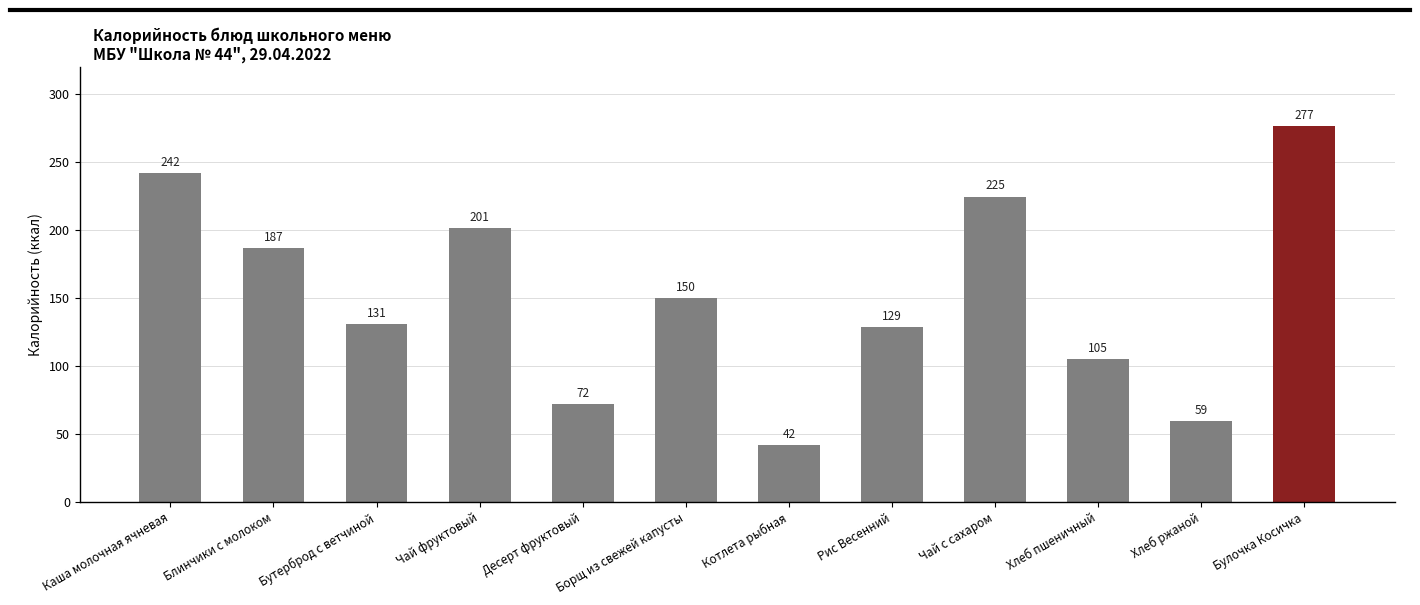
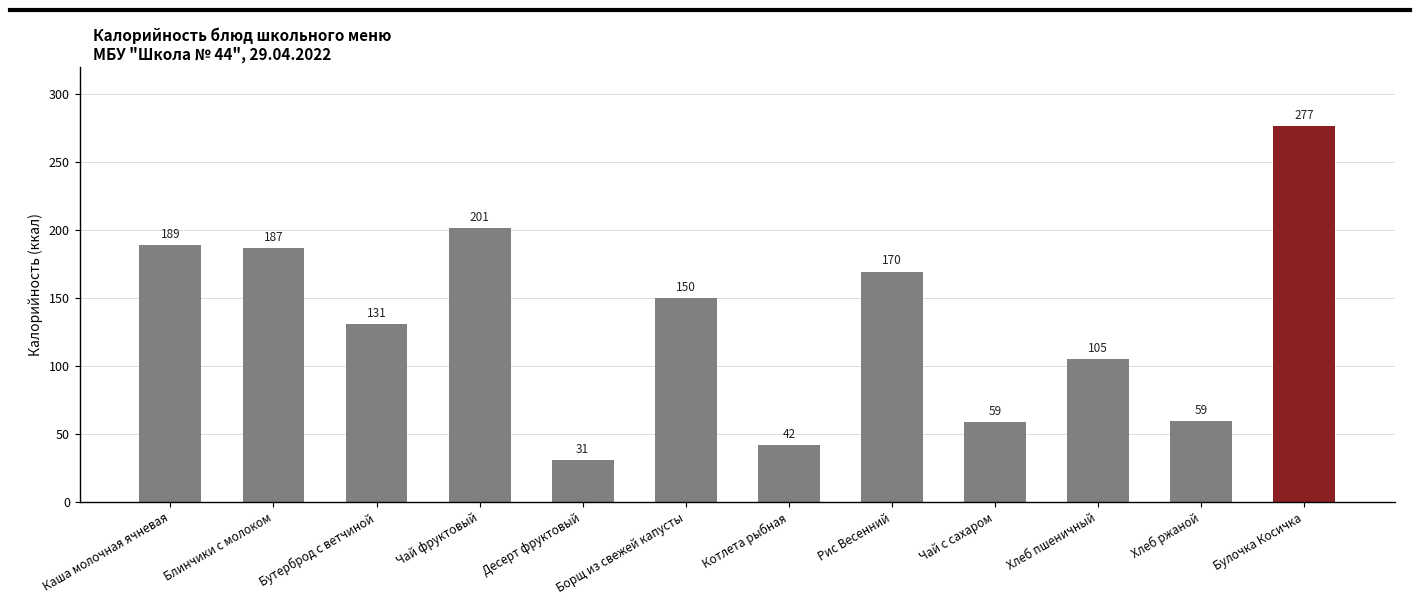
  {
-   "Каша молочная ячневая": 242,
+   "Каша молочная ячневая": 189,
    "Блинчики с молоком": 187,
    "Бутерброд с ветчиной": 131,
    "Чай фруктовый": 201,
-   "Десерт фруктовый": 72,
+   "Десерт фруктовый": 31,
    "Борщ из свежей капусты": 150,
    "Котлета рыбная": 42,
-   "Рис Весенний": 129,
-   "Чай с сахаром": 225,
+   "Рис Весенний": 170,
+   "Чай с сахаром": 59,
    "Хлеб пшеничный": 105,
    "Хлеб ржаной": 59,
    "Булочка Косичка": 277
  }
